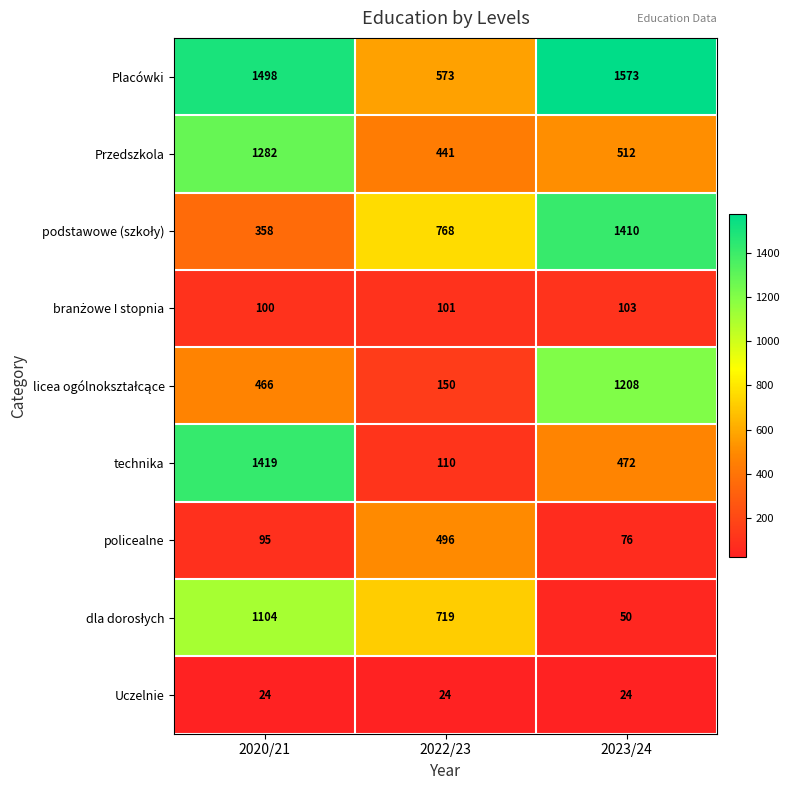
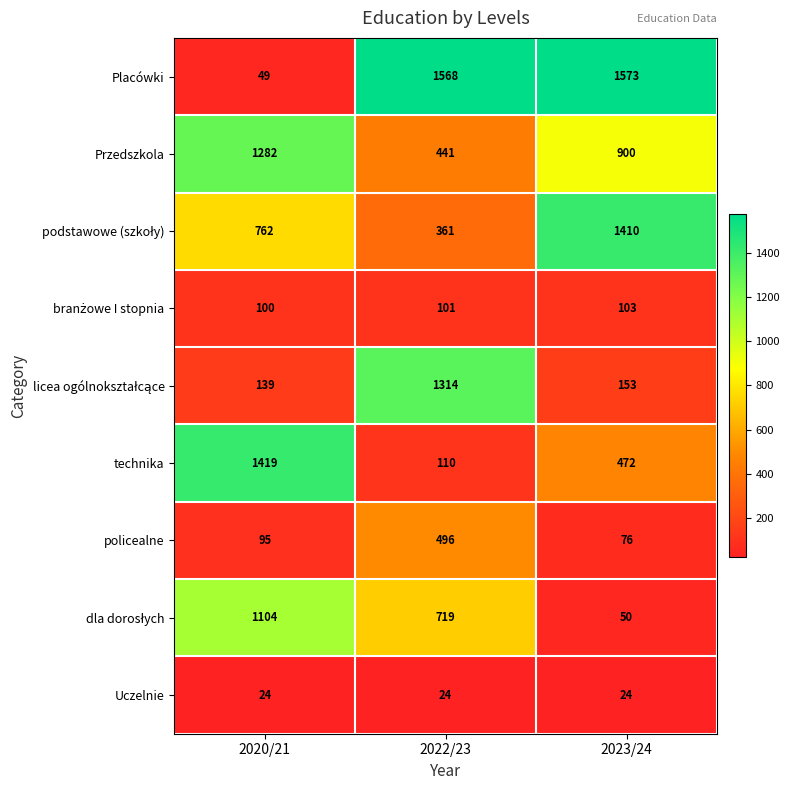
  {
    "Placówki": {
-     "2020/21": 1498,
-     "2022/23": 573,
+     "2020/21": 49,
+     "2022/23": 1568,
      "2023/24": 1573
    },
    "Przedszkola": {
      "2020/21": 1282,
      "2022/23": 441,
-     "2023/24": 512
+     "2023/24": 900
    },
    "podstawowe (szkoły)": {
-     "2020/21": 358,
-     "2022/23": 768,
+     "2020/21": 762,
+     "2022/23": 361,
      "2023/24": 1410
    },
    "branżowe I stopnia": {
      "2020/21": 100,
      "2022/23": 101,
      "2023/24": 103
    },
    "licea ogólnokształcące": {
-     "2020/21": 466,
-     "2022/23": 150,
-     "2023/24": 1208
+     "2020/21": 139,
+     "2022/23": 1314,
+     "2023/24": 153
    },
    "technika": {
      "2020/21": 1419,
      "2022/23": 110,
      "2023/24": 472
    },
    "policealne": {
      "2020/21": 95,
      "2022/23": 496,
      "2023/24": 76
    },
    "dla dorosłych": {
      "2020/21": 1104,
      "2022/23": 719,
      "2023/24": 50
    },
    "Uczelnie": {
      "2020/21": 24,
      "2022/23": 24,
      "2023/24": 24
    }
  }
